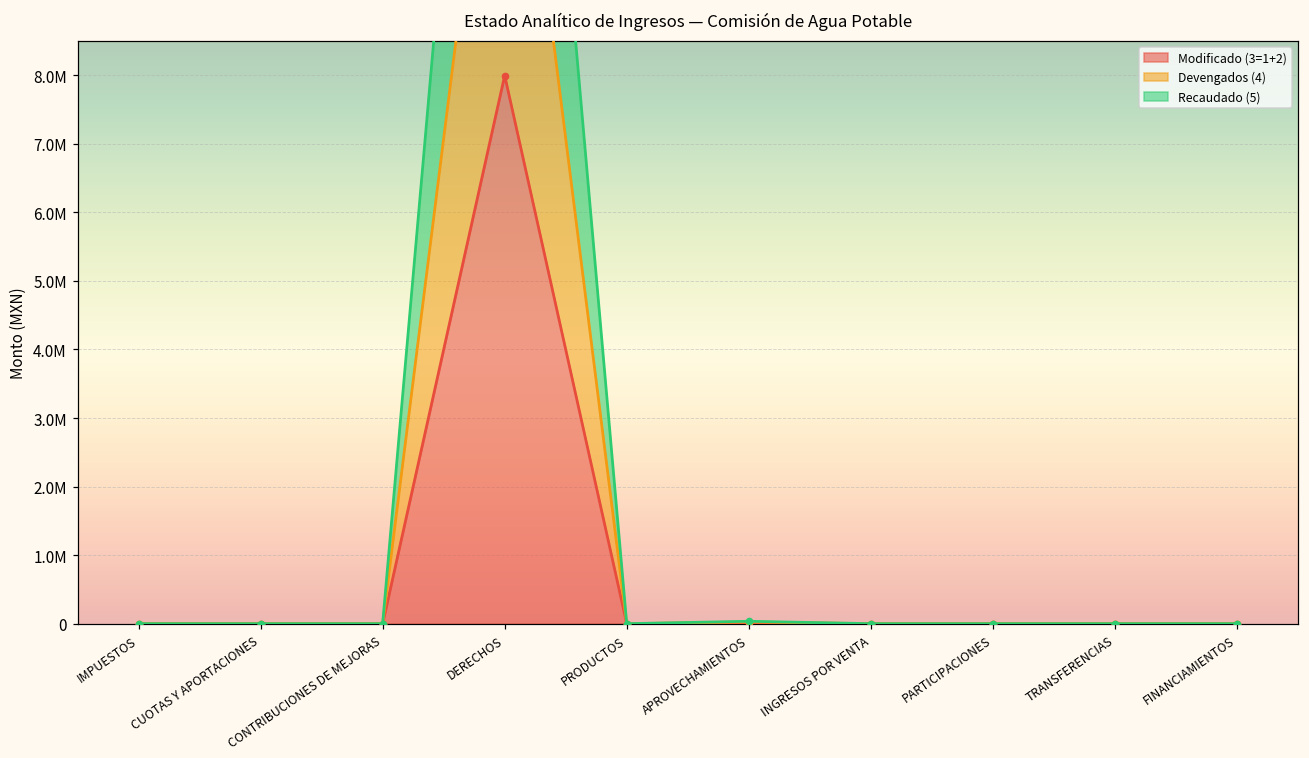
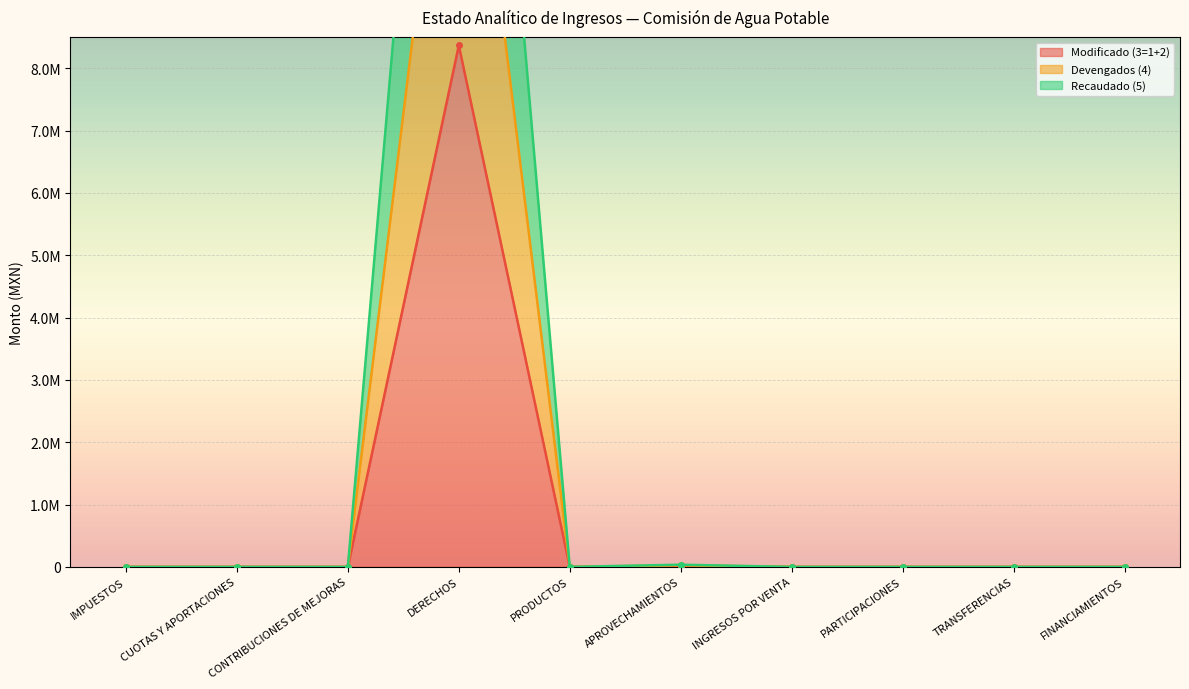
  {
    "Modificado (3=1+2)": {
-     "DERECHOS": 8000000
+     "DERECHOS": 8400000
    }
  }
